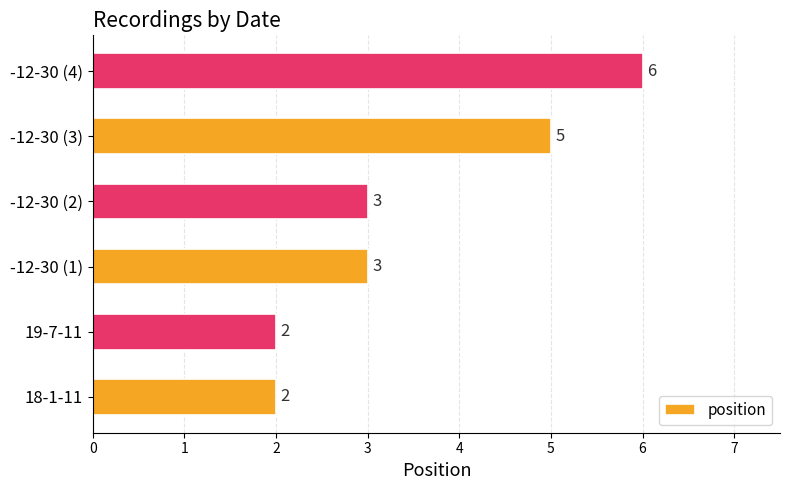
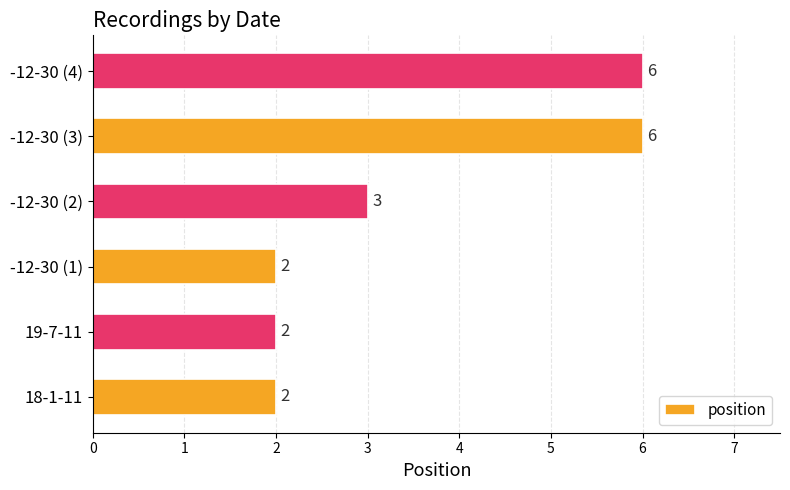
  {
    "-12-30 (4)": 6,
-   "-12-30 (3)": 5,
+   "-12-30 (3)": 6,
    "-12-30 (2)": 3,
-   "-12-30 (1)": 3,
+   "-12-30 (1)": 2,
    "19-7-11": 2,
    "18-1-11": 2
  }
